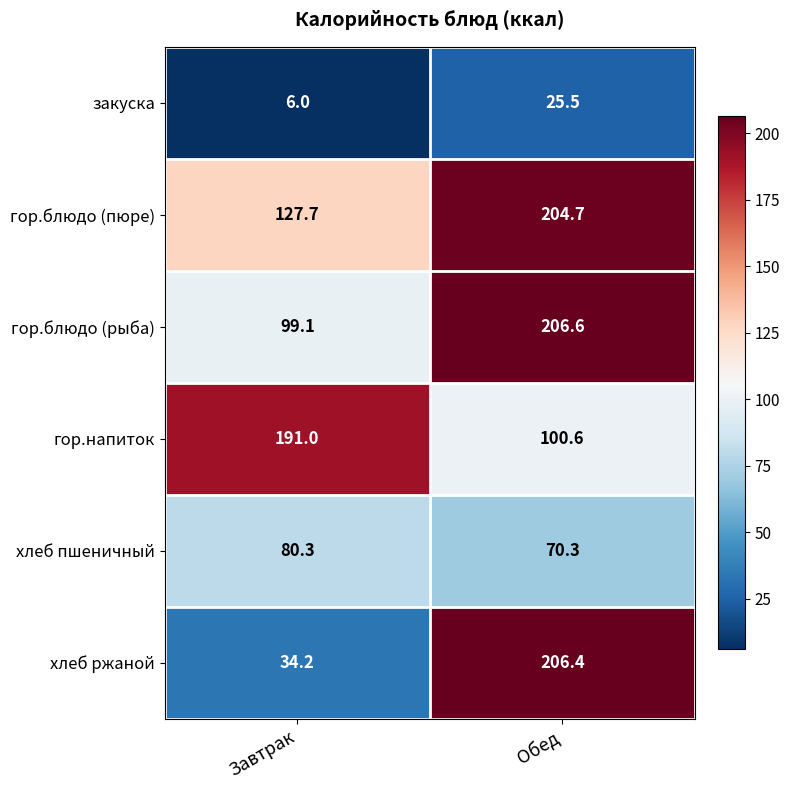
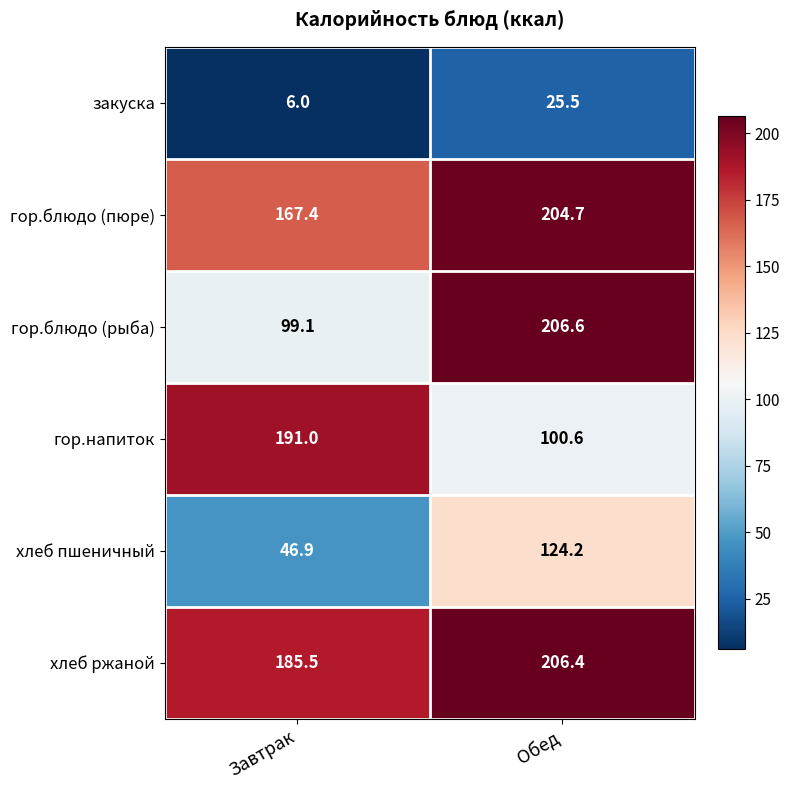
  {
    "закуска": {
      "Завтрак": 6.0,
      "Обед": 25.5
    },
    "гор.блюдо (пюре)": {
-     "Завтрак": 127.7,
+     "Завтрак": 167.4,
      "Обед": 204.7
    },
    "гор.блюдо (рыба)": {
      "Завтрак": 99.1,
      "Обед": 206.6
    },
    "гор.напиток": {
      "Завтрак": 191.0,
      "Обед": 100.6
    },
    "хлеб пшеничный": {
-     "Завтрак": 80.3,
-     "Обед": 70.3
+     "Завтрак": 46.9,
+     "Обед": 124.2
    },
    "хлеб ржаной": {
-     "Завтрак": 34.2,
+     "Завтрак": 185.5,
      "Обед": 206.4
    }
  }
